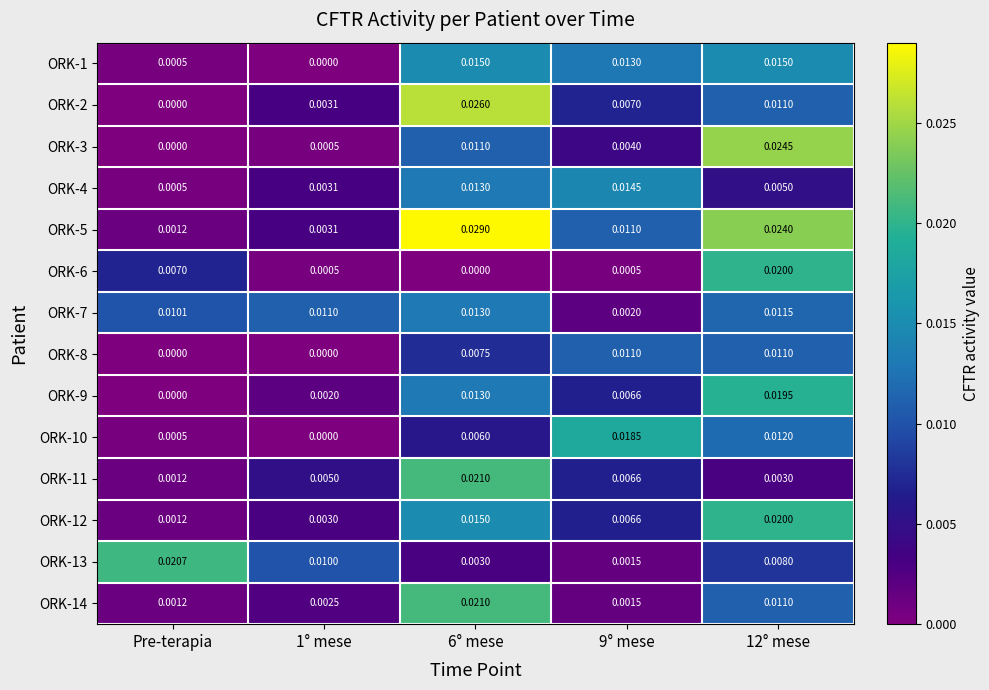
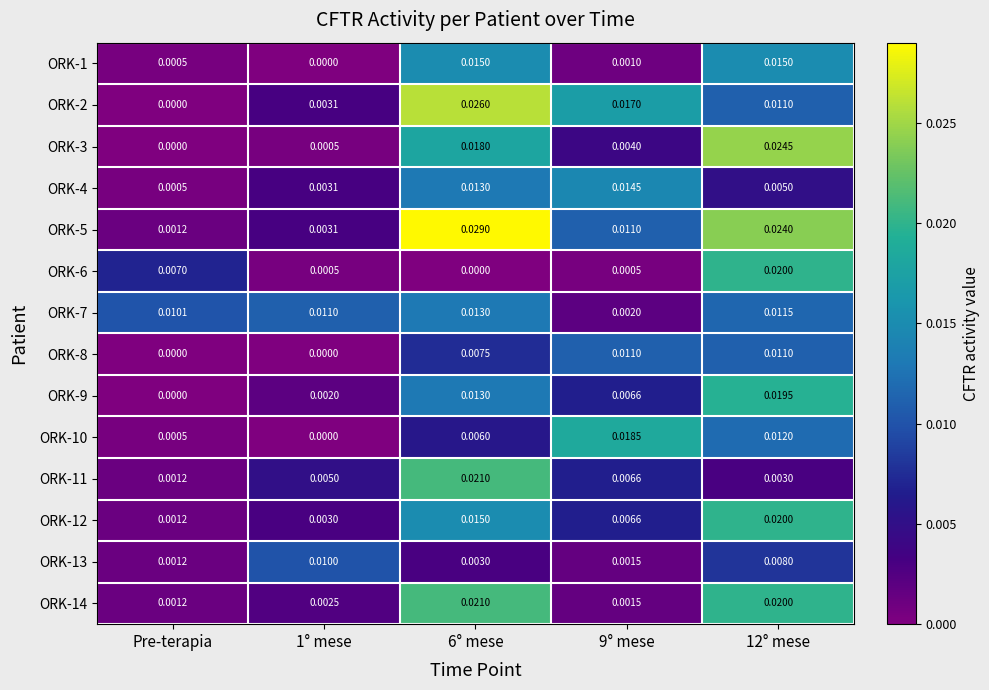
  {
    "ORK-1": {
      "Pre-terapia": 0.0005,
      "1° mese": 0.0000,
      "6° mese": 0.0150,
-     "9° mese": 0.0130,
+     "9° mese": 0.0010,
      "12° mese": 0.0150
    },
    "ORK-2": {
      "Pre-terapia": 0.0000,
      "1° mese": 0.0031,
      "6° mese": 0.0260,
-     "9° mese": 0.0070,
+     "9° mese": 0.0170,
      "12° mese": 0.0110
    },
    "ORK-3": {
      "Pre-terapia": 0.0000,
      "1° mese": 0.0005,
-     "6° mese": 0.0110,
+     "6° mese": 0.0180,
      "9° mese": 0.0040,
      "12° mese": 0.0245
    },
    "ORK-4": {
      "Pre-terapia": 0.0005,
      "1° mese": 0.0031,
      "6° mese": 0.0130,
      "9° mese": 0.0145,
      "12° mese": 0.0050
    },
    "ORK-5": {
      "Pre-terapia": 0.0012,
      "1° mese": 0.0031,
      "6° mese": 0.0290,
      "9° mese": 0.0110,
      "12° mese": 0.0240
    },
    "ORK-6": {
      "Pre-terapia": 0.0070,
      "1° mese": 0.0005,
      "6° mese": 0.0000,
      "9° mese": 0.0005,
      "12° mese": 0.0200
    },
    "ORK-7": {
      "Pre-terapia": 0.0101,
      "1° mese": 0.0110,
      "6° mese": 0.0130,
      "9° mese": 0.0020,
      "12° mese": 0.0115
    },
    "ORK-8": {
      "Pre-terapia": 0.0000,
      "1° mese": 0.0000,
      "6° mese": 0.0075,
      "9° mese": 0.0110,
      "12° mese": 0.0110
    },
    "ORK-9": {
      "Pre-terapia": 0.0000,
      "1° mese": 0.0020,
      "6° mese": 0.0130,
      "9° mese": 0.0066,
      "12° mese": 0.0195
    },
    "ORK-10": {
      "Pre-terapia": 0.0005,
      "1° mese": 0.0000,
      "6° mese": 0.0060,
      "9° mese": 0.0185,
      "12° mese": 0.0120
    },
    "ORK-11": {
      "Pre-terapia": 0.0012,
      "1° mese": 0.0050,
      "6° mese": 0.0210,
      "9° mese": 0.0066,
      "12° mese": 0.0030
    },
    "ORK-12": {
      "Pre-terapia": 0.0012,
      "1° mese": 0.0030,
      "6° mese": 0.0150,
      "9° mese": 0.0066,
      "12° mese": 0.0200
    },
    "ORK-13": {
-     "Pre-terapia": 0.0207,
+     "Pre-terapia": 0.0012,
      "1° mese": 0.0100,
      "6° mese": 0.0030,
      "9° mese": 0.0015,
      "12° mese": 0.0080
    },
    "ORK-14": {
      "Pre-terapia": 0.0012,
      "1° mese": 0.0025,
      "6° mese": 0.0210,
      "9° mese": 0.0015,
-     "12° mese": 0.0110
+     "12° mese": 0.0200
    }
  }
